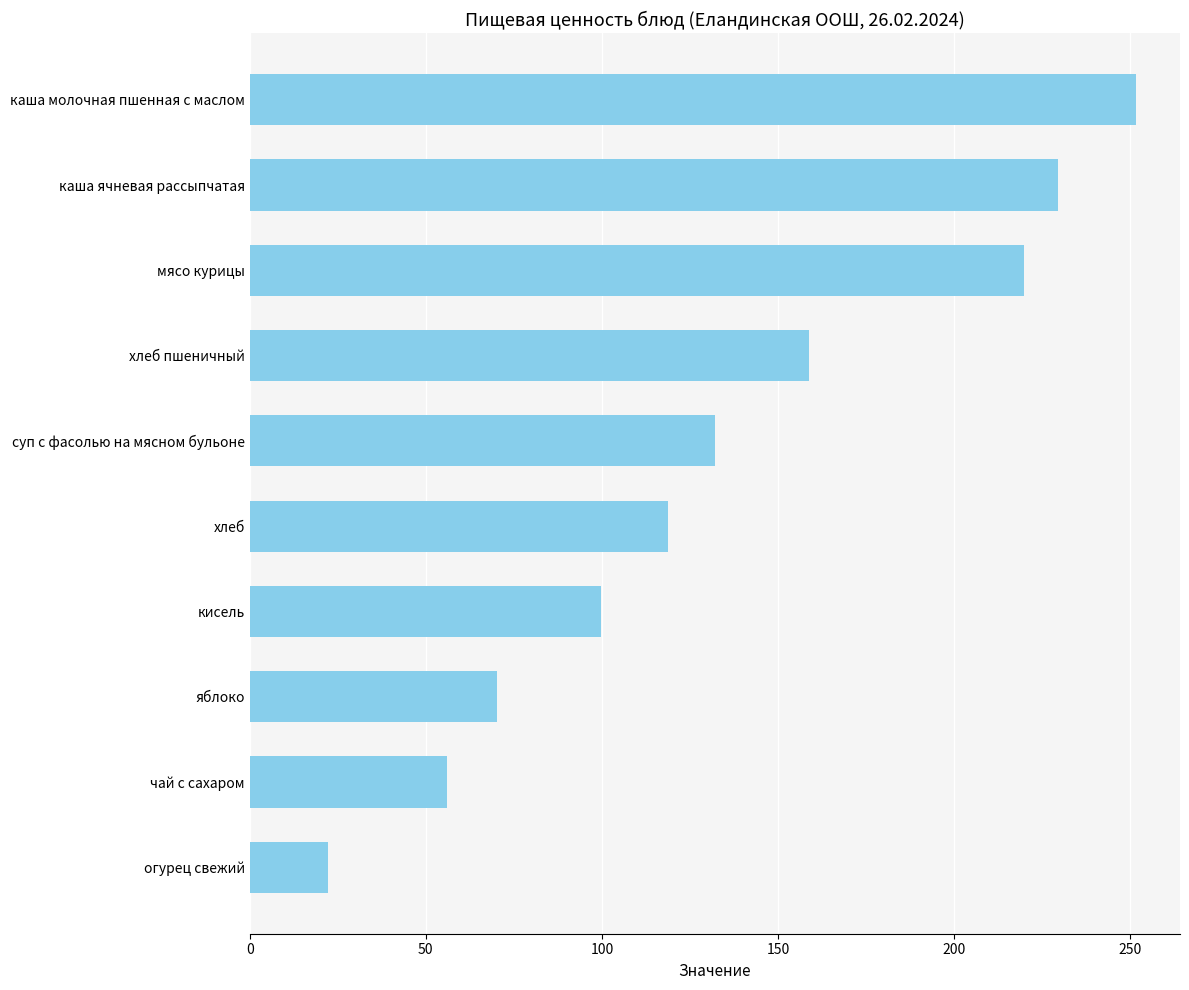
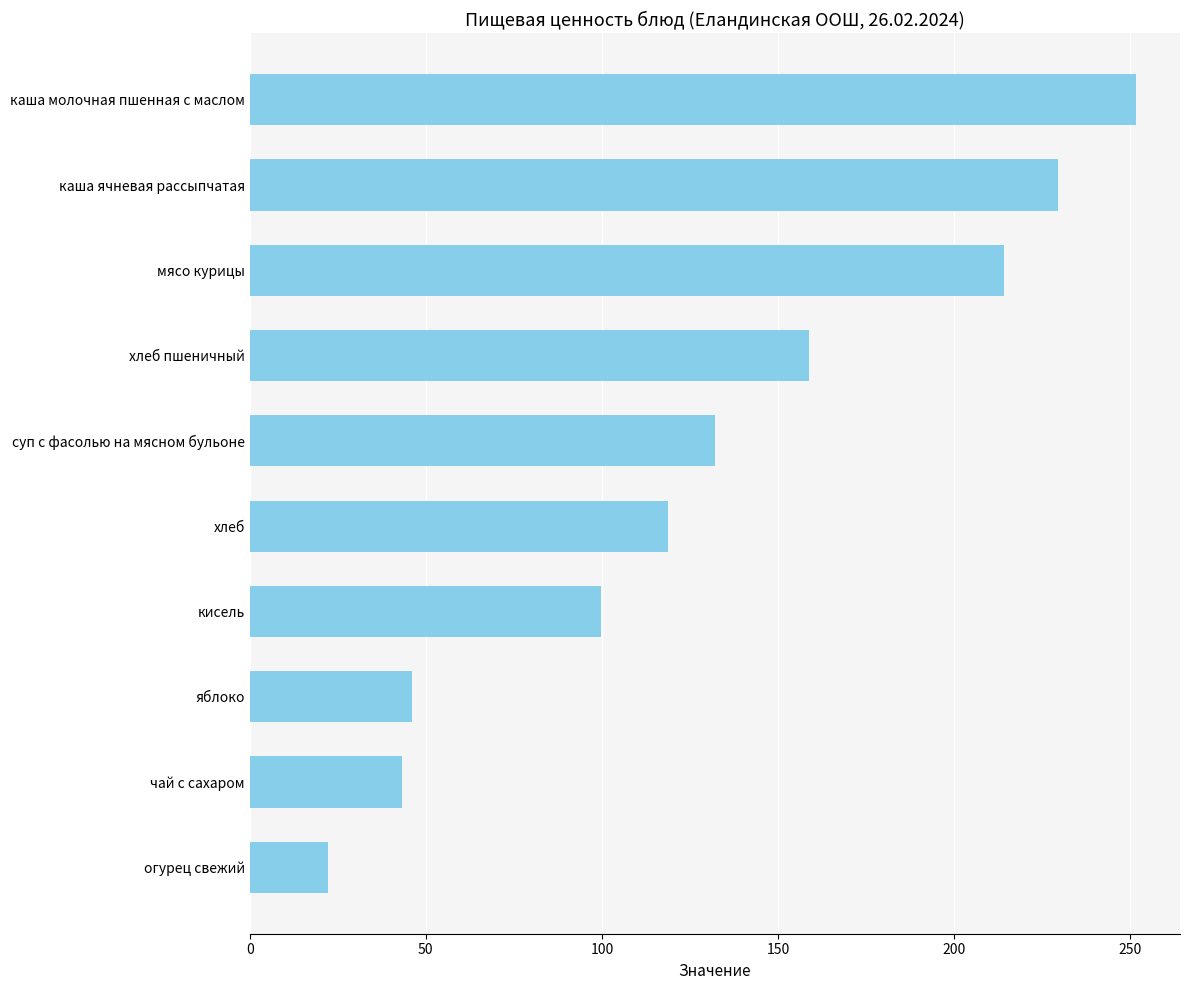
  {
    "каша молочная пшенная с маслом": 252,
    "каша ячневая рассыпчатая": 230,
-   "мясо курицы": 220,
+   "мясо курицы": 214,
    "хлеб пшеничный": 159,
    "суп с фасолью на мясном бульоне": 132,
    "хлеб": 119,
    "кисель": 100,
-   "яблоко": 70,
-   "чай с сахаром": 56,
+   "яблоко": 46,
+   "чай с сахаром": 43,
    "огурец свежий": 22
  }
